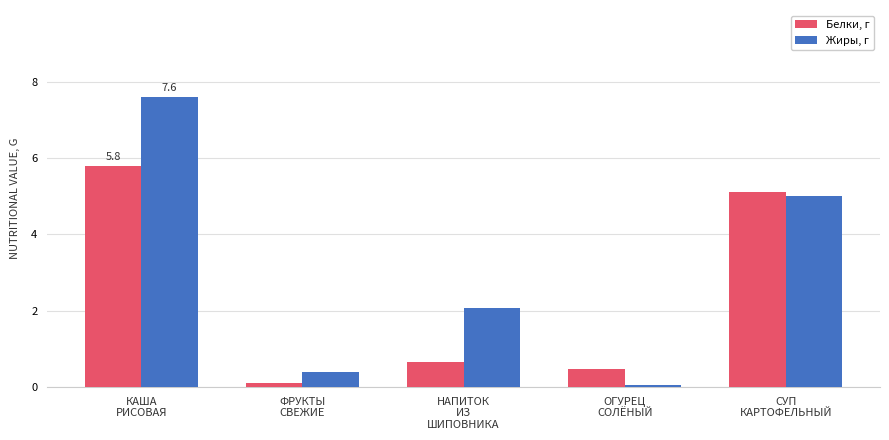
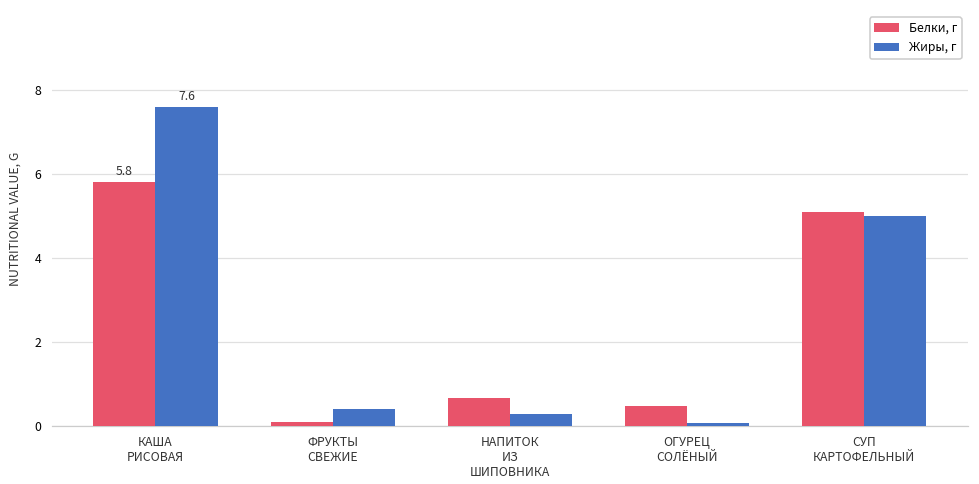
  {
    "Белки, г": {
      "КАША РИСОВАЯ": 5.8
    },
    "Жиры, г": {
      "ФРУКТЫ СВЕЖИЕ": 0.4,
-     "НАПИТОК ИЗ ШИПОВНИКА": 2.1,
+     "НАПИТОК ИЗ ШИПОВНИКА": 0.3,
      "СУП КАРТОФЕЛЬНЫЙ": 5.0
    }
  }
